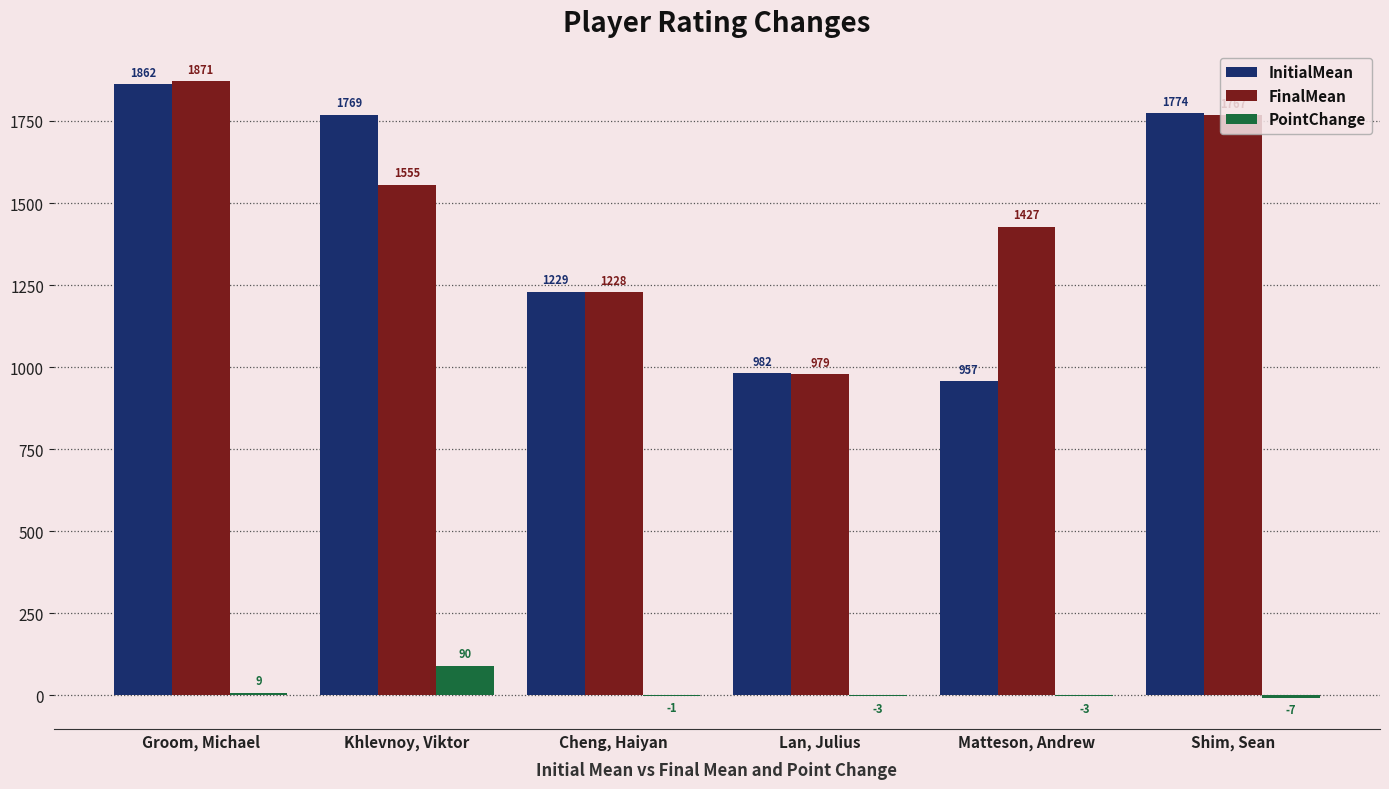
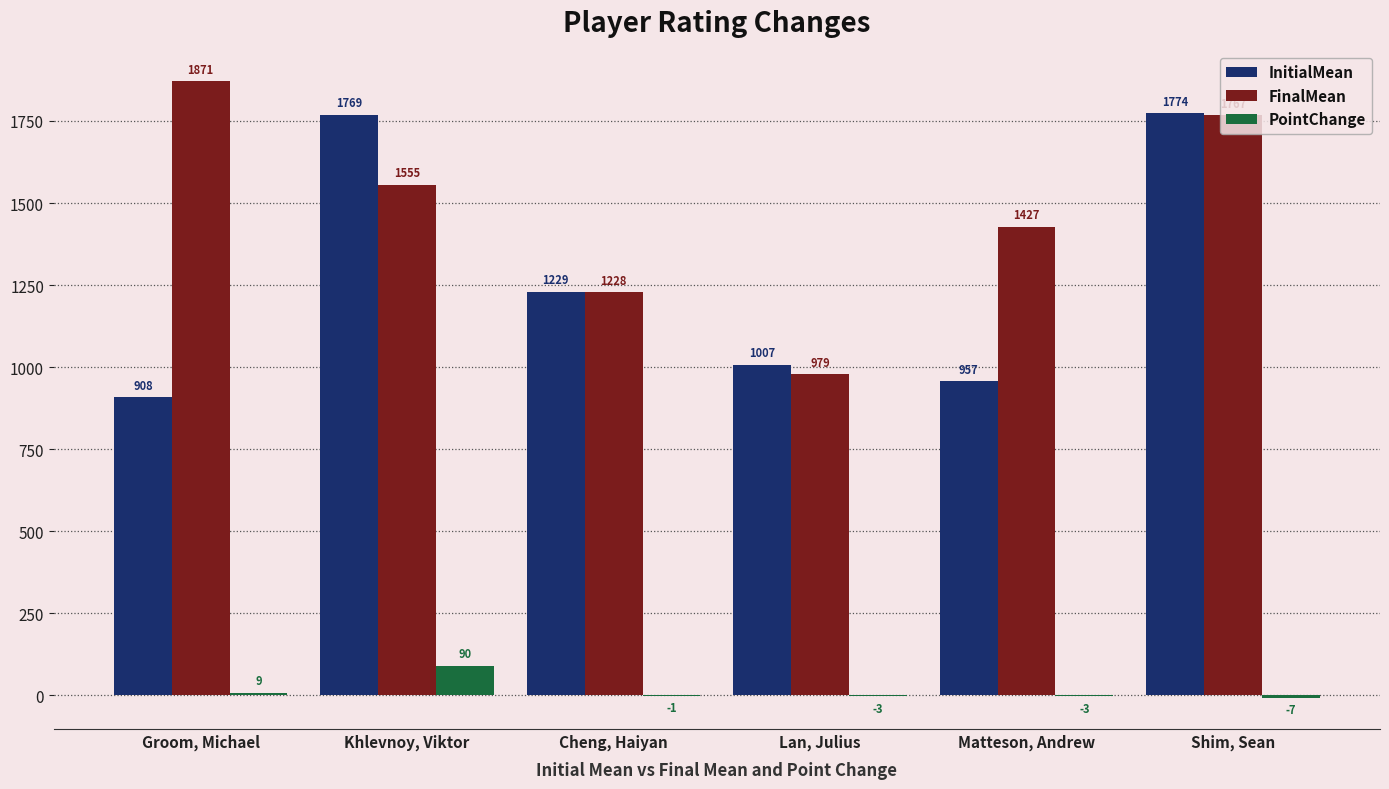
  {
    "InitialMean": {
-     "Groom, Michael": 1862,
+     "Groom, Michael": 908,
      "Khlevnoy, Viktor": 1769,
      "Cheng, Haiyan": 1229,
-     "Lan, Julius": 982,
+     "Lan, Julius": 1007,
      "Matteson, Andrew": 957,
      "Shim, Sean": 1774
    },
    "FinalMean": {
      "Groom, Michael": 1871,
      "Khlevnoy, Viktor": 1555,
      "Cheng, Haiyan": 1228,
      "Lan, Julius": 979,
      "Matteson, Andrew": 1427
    },
    "PointChange": {
      "Groom, Michael": 9,
      "Khlevnoy, Viktor": 90,
      "Cheng, Haiyan": -1,
      "Lan, Julius": -3,
      "Matteson, Andrew": -3,
      "Shim, Sean": -7
    }
  }
